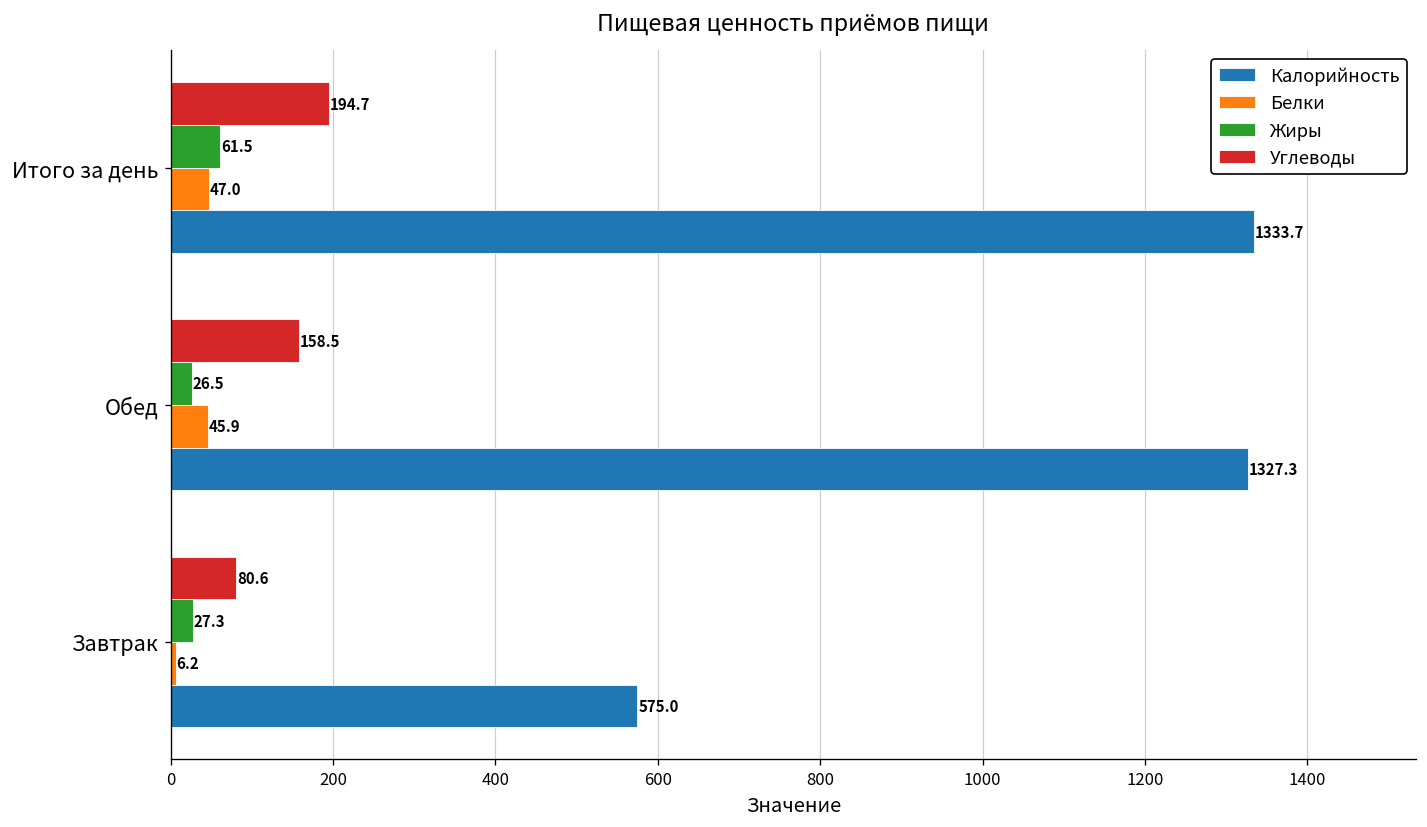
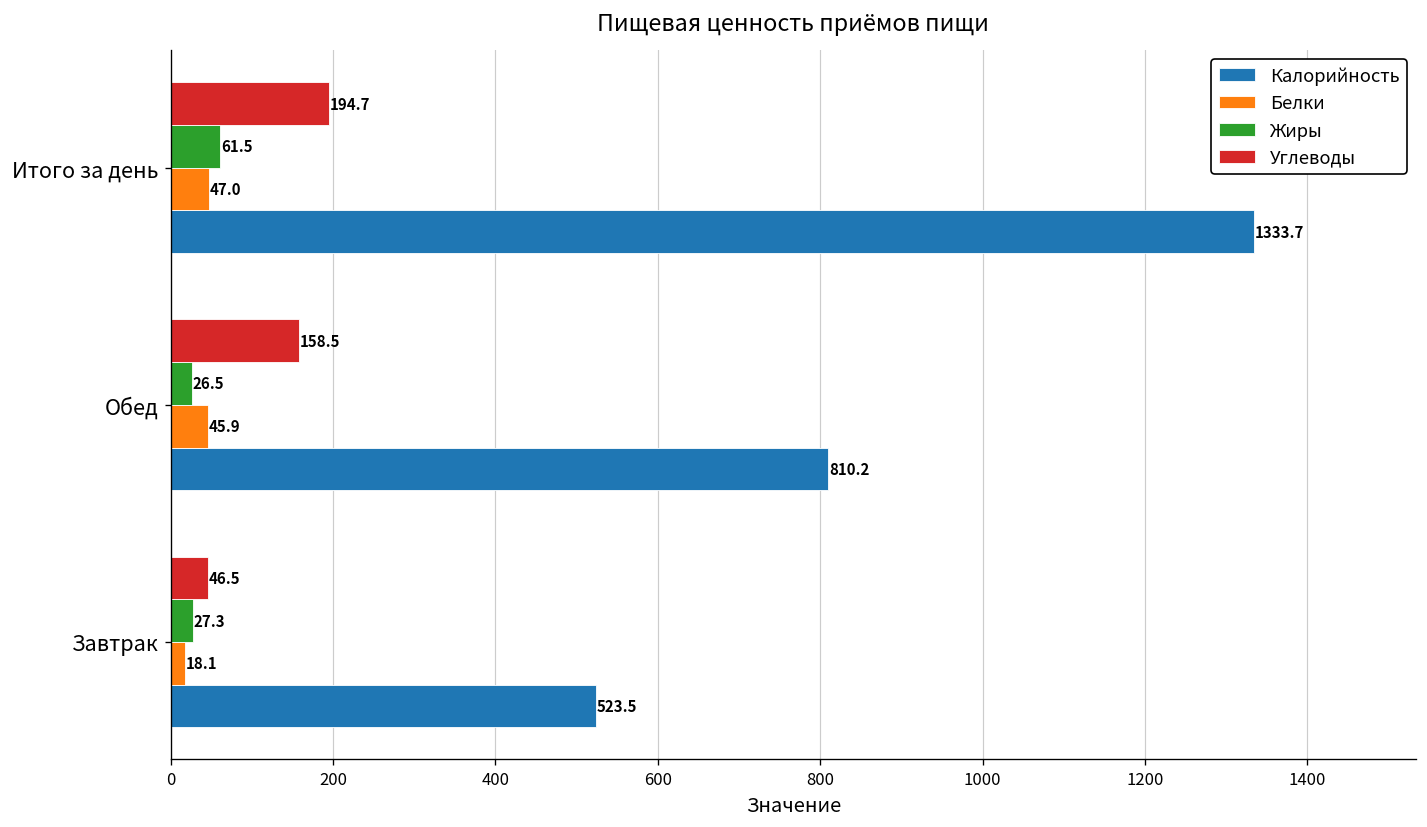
  {
    "Калорийность": {
      "Итого за день": 1333.7,
-     "Обед": 1327.3,
-     "Завтрак": 575.0
+     "Обед": 810.2,
+     "Завтрак": 523.5
    },
    "Белки": {
      "Итого за день": 47.0,
      "Обед": 45.9,
-     "Завтрак": 6.2
+     "Завтрак": 18.1
    },
    "Жиры": {
      "Итого за день": 61.5,
      "Обед": 26.5,
      "Завтрак": 27.3
    },
    "Углеводы": {
      "Итого за день": 194.7,
      "Обед": 158.5,
-     "Завтрак": 80.6
+     "Завтрак": 46.5
    }
  }
